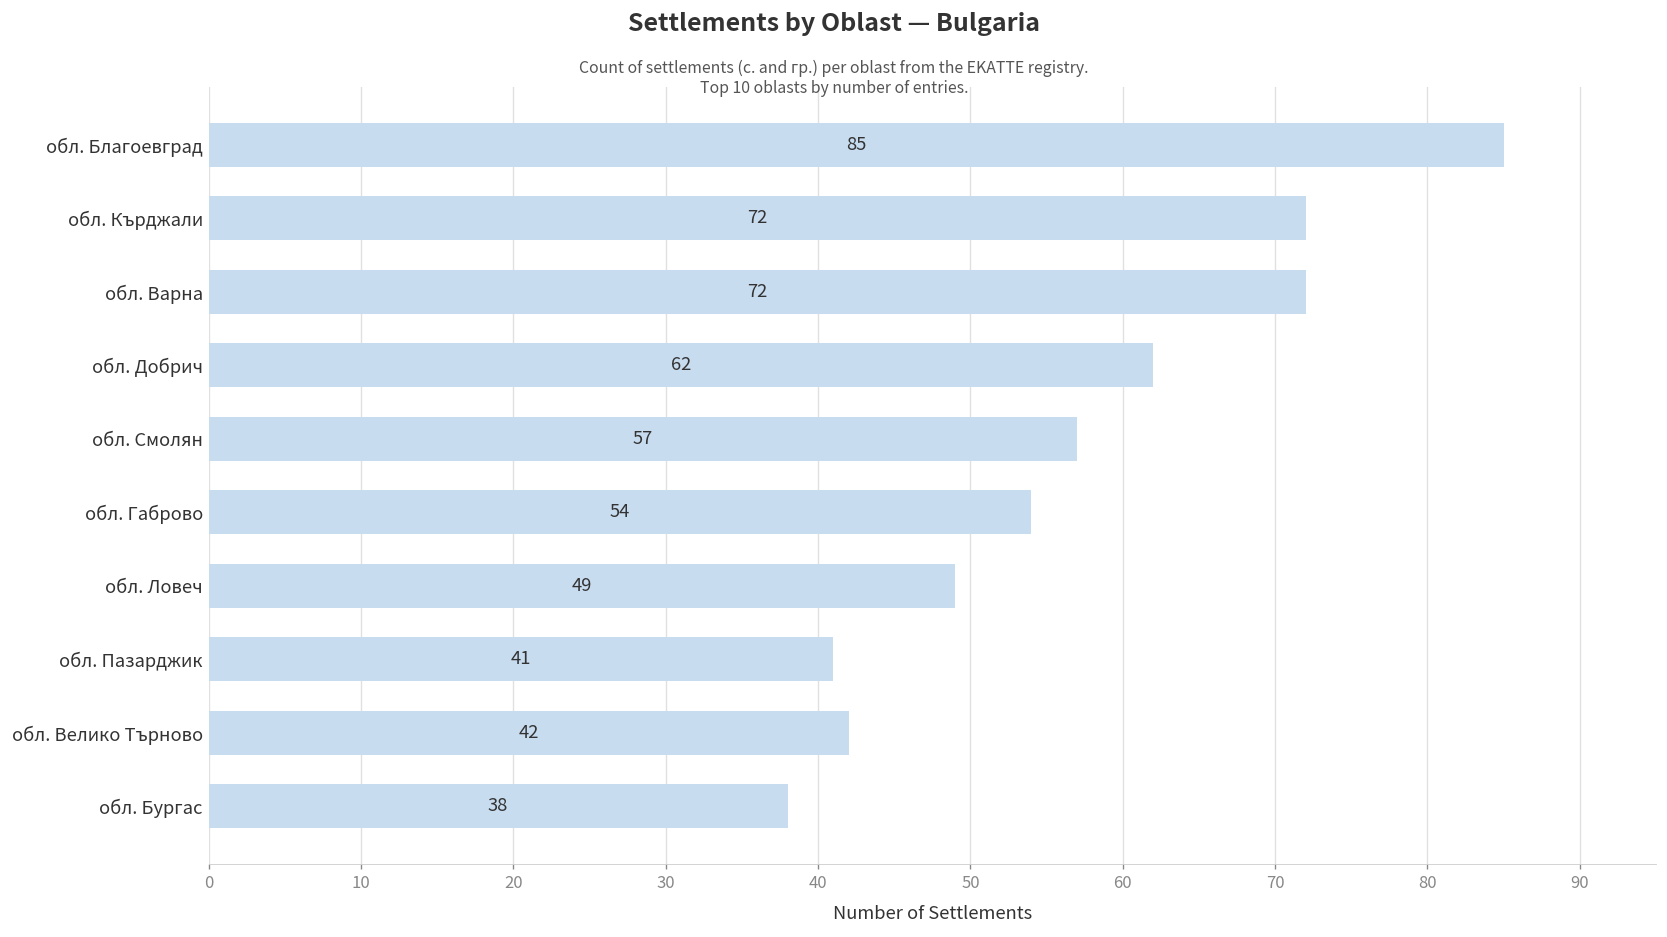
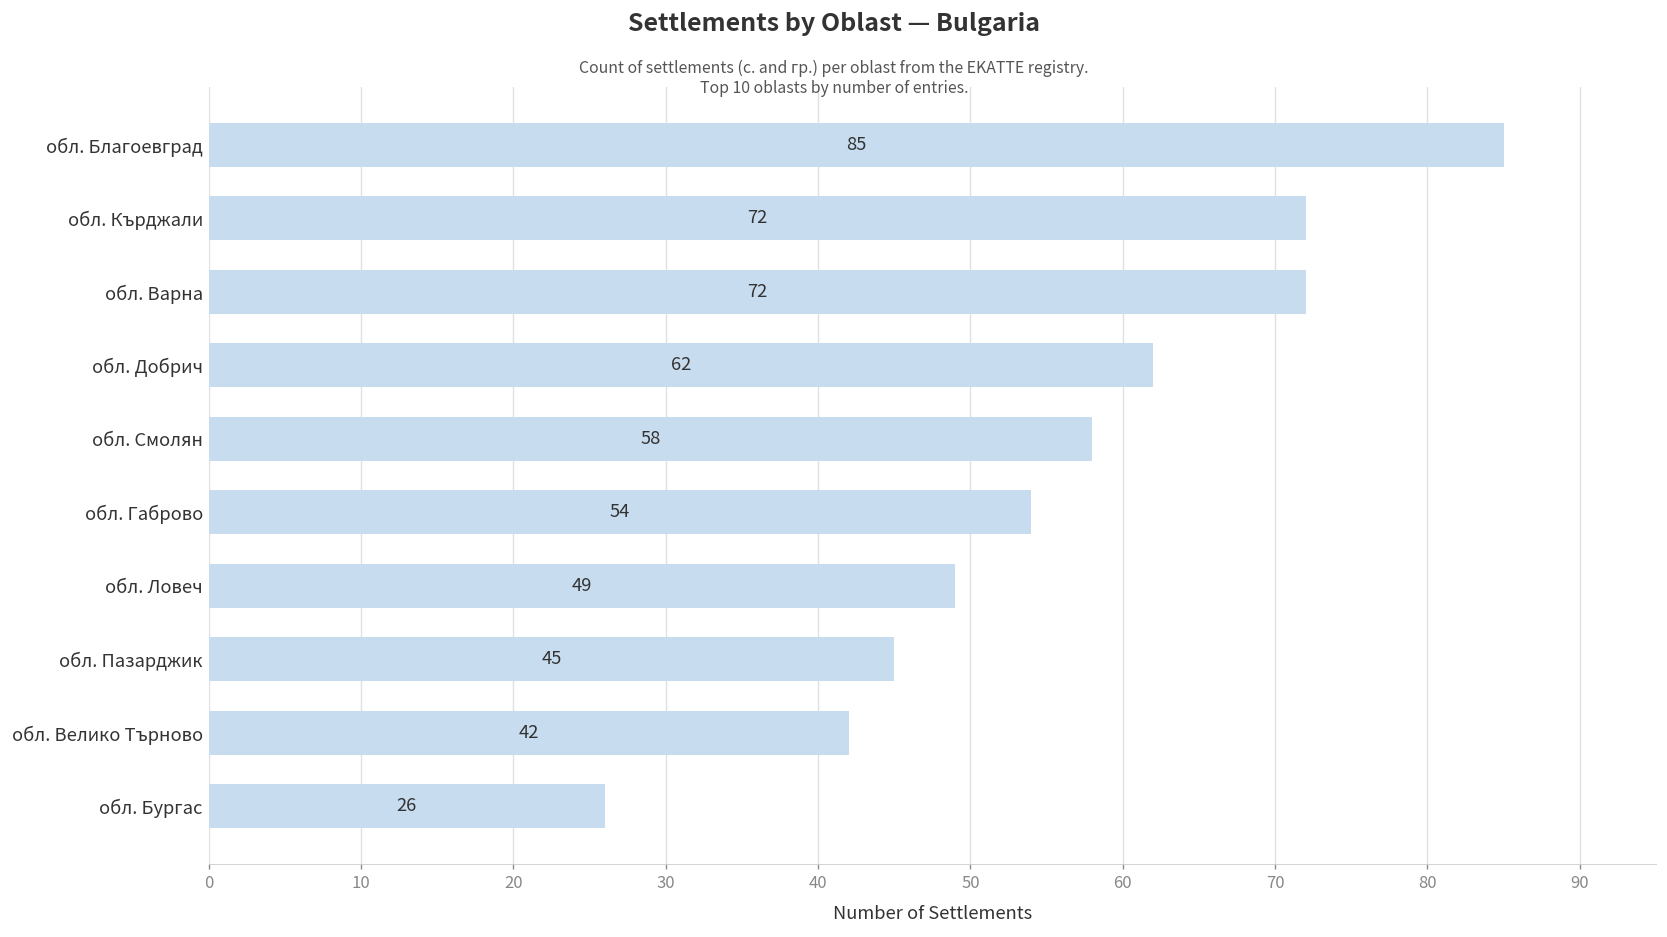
  {
    "обл. Благоевград": 85,
    "обл. Кърджали": 72,
    "обл. Варна": 72,
    "обл. Добрич": 62,
-   "обл. Смолян": 57,
+   "обл. Смолян": 58,
    "обл. Габрово": 54,
    "обл. Ловеч": 49,
-   "обл. Пазарджик": 41,
+   "обл. Пазарджик": 45,
    "обл. Велико Търново": 42,
-   "обл. Бургас": 38
+   "обл. Бургас": 26
  }
